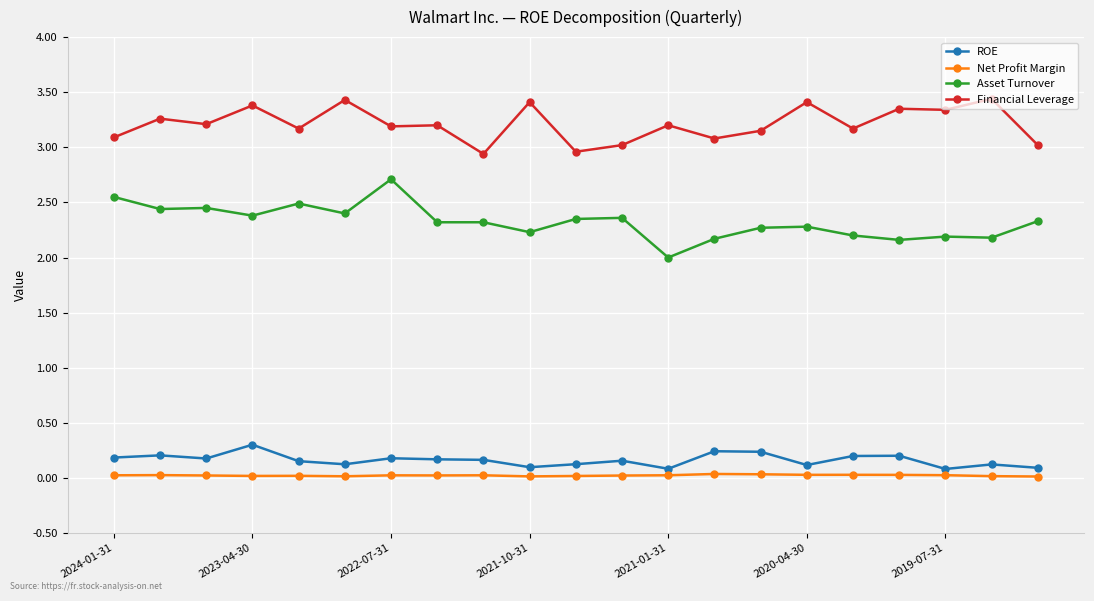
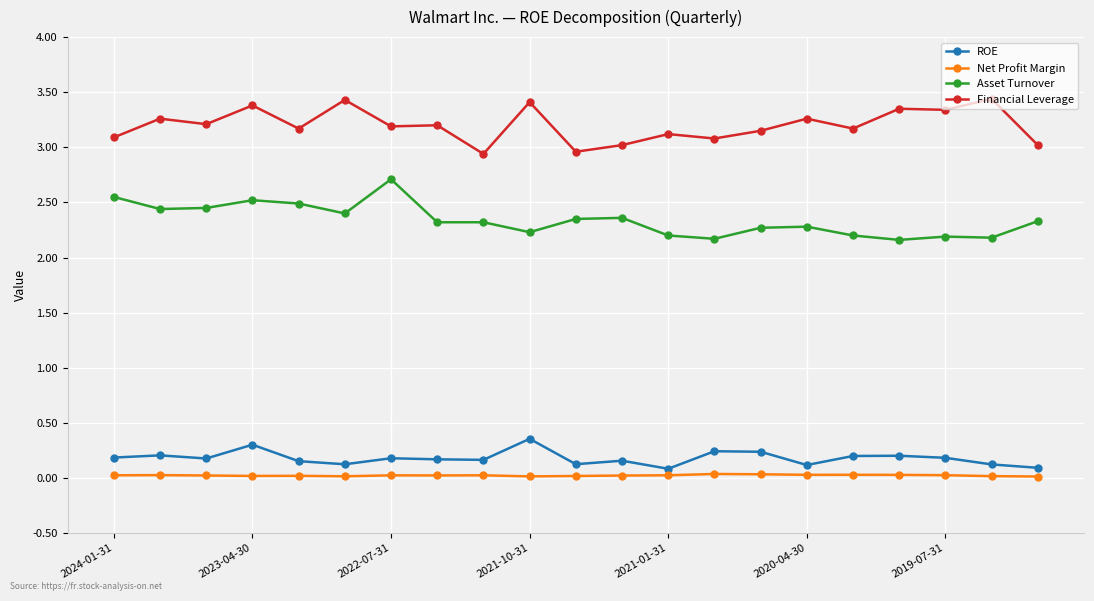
  {
    "ROE": {
      "2024-01-31": 0.19,
      "2023-04-30": 0.30,
      "2022-07-31": 0.18,
-     "2021-10-31": 0.10,
+     "2021-10-31": 0.35,
      "2021-01-31": 0.08,
      "2020-04-30": 0.12,
-     "2019-07-31": 0.08
+     "2019-07-31": 0.18
    },
    "Net Profit Margin": {
      "2024-01-31": 0.02,
      "2023-04-30": 0.02,
      "2022-07-31": 0.02,
      "2021-10-31": 0.01,
      "2021-01-31": 0.02,
      "2020-04-30": 0.03,
      "2019-07-31": 0.03
    },
    "Asset Turnover": {
      "2024-01-31": 2.55,
-     "2023-04-30": 2.38,
+     "2023-04-30": 2.52,
      "2022-07-31": 2.71,
      "2021-10-31": 2.23,
-     "2021-01-31": 2.0,
+     "2021-01-31": 2.2,
      "2020-04-30": 2.28,
      "2019-07-31": 2.19
    },
    "Financial Leverage": {
      "2024-01-31": 3.09,
      "2023-04-30": 3.38,
      "2022-07-31": 3.19,
      "2021-10-31": 3.41,
-     "2021-01-31": 3.20,
-     "2020-04-30": 3.41,
+     "2021-01-31": 3.12,
+     "2020-04-30": 3.26,
      "2019-07-31": 3.34
    }
  }
